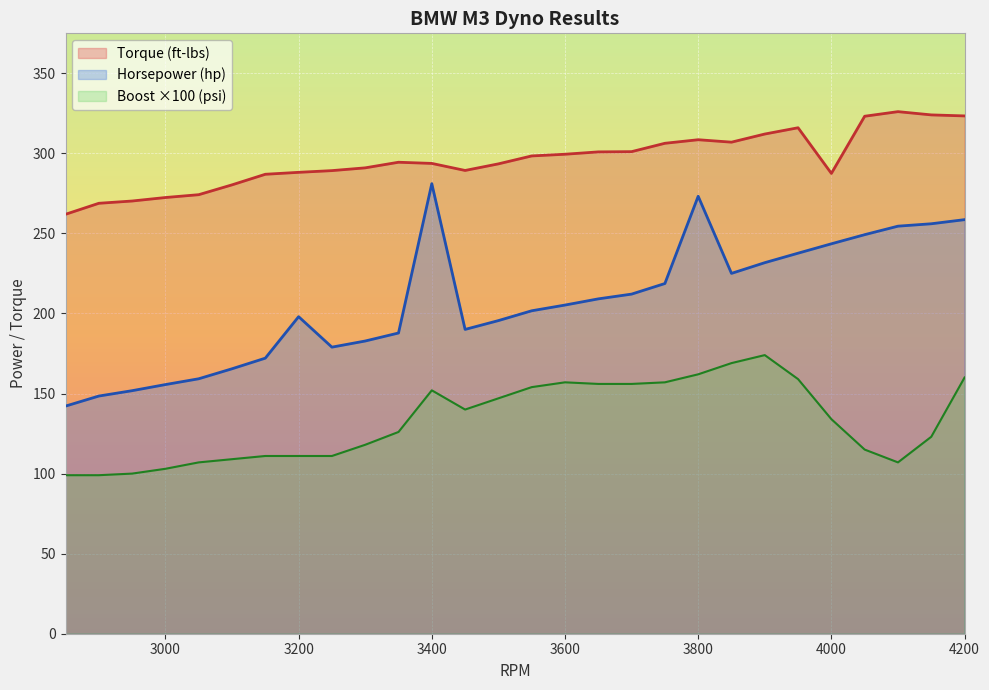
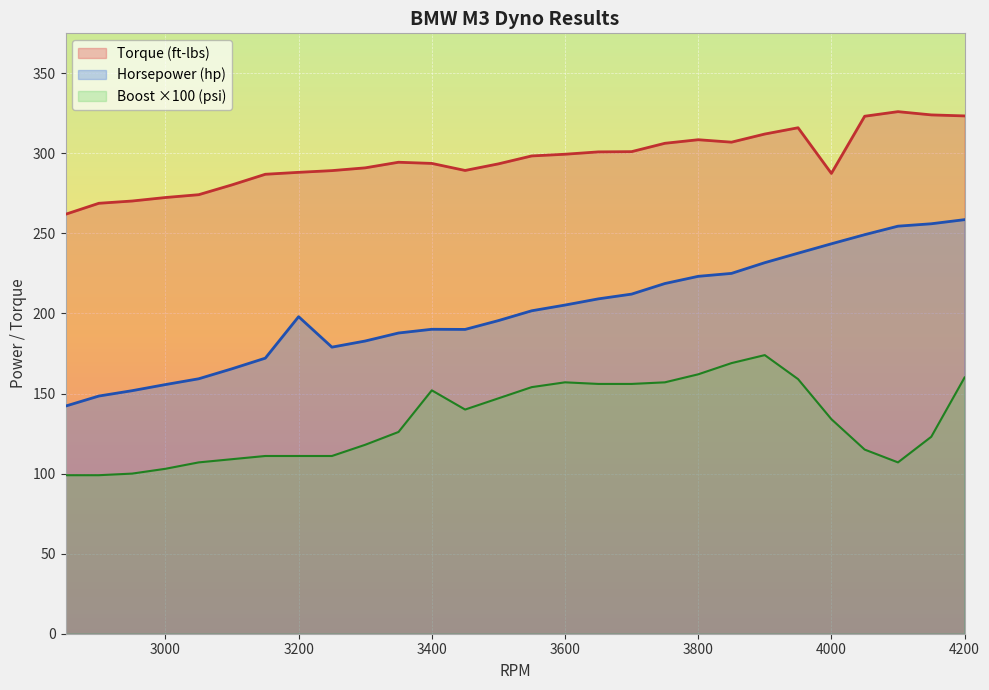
  {
    "Torque (ft-lbs)": {
      "3000": 272,
      "3200": 288,
      "3400": 294,
      "3600": 299,
      "3800": 309,
      "4000": 287,
      "4200": 323
    },
    "Horsepower (hp)": {
      "3000": 156,
      "3200": 198,
-     "3400": 281,
+     "3400": 190,
      "3600": 205,
-     "3800": 273,
+     "3800": 223,
      "4000": 244,
      "4200": 259
    },
    "Boost ×100 (psi)": {
      "3000": 103,
      "3200": 111,
      "3400": 152,
      "3600": 157,
      "3800": 162,
      "4000": 134,
      "4200": 160
    }
  }
